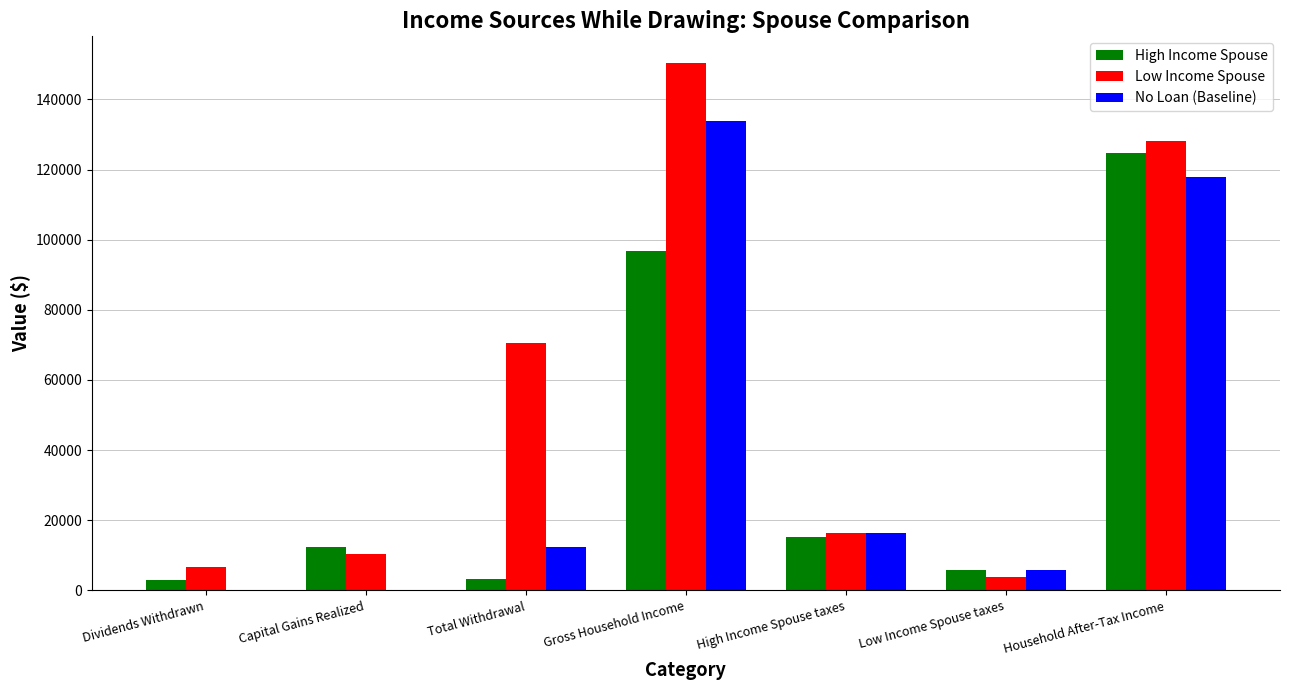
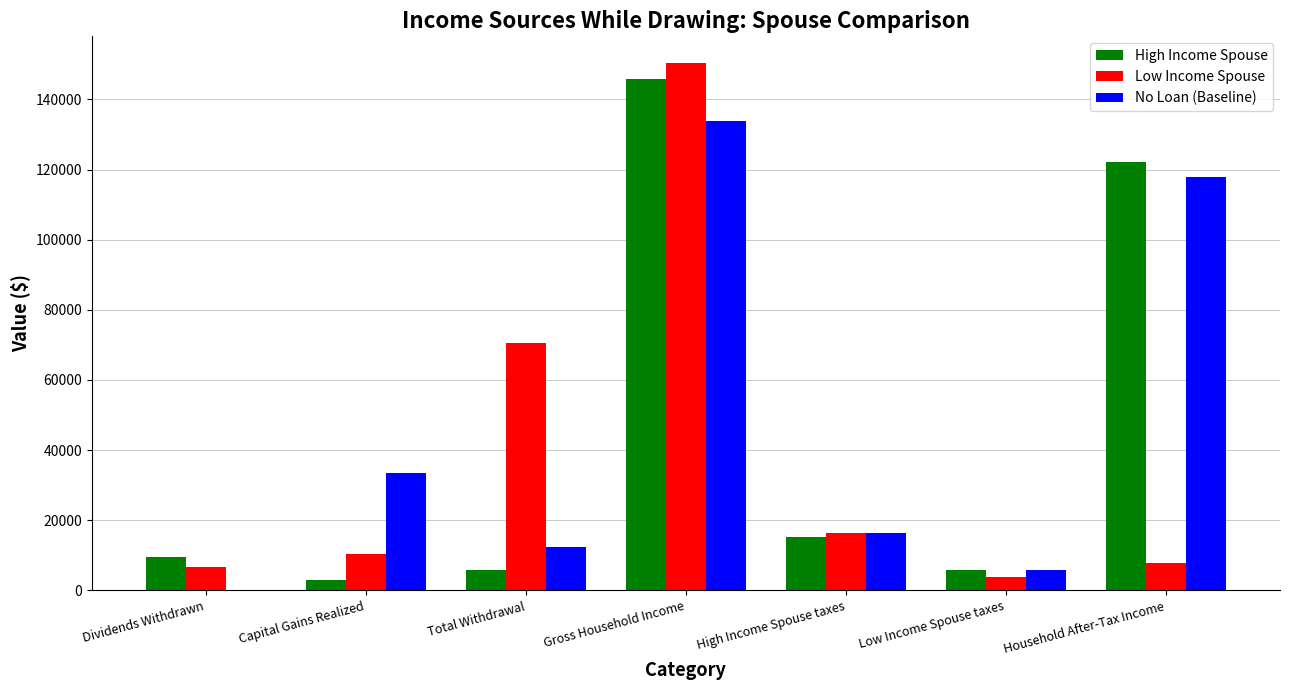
  {
    "High Income Spouse": {
-     "Dividends Withdrawn": 3000,
-     "Capital Gains Realized": 12000,
-     "Total Withdrawal": 3000,
-     "Gross Household Income": 97000,
+     "Dividends Withdrawn": 10000,
+     "Capital Gains Realized": 3000,
+     "Total Withdrawal": 6000,
+     "Gross Household Income": 146000,
      "High Income Spouse taxes": 15000,
      "Low Income Spouse taxes": 6000,
-     "Household After-Tax Income": 125000
+     "Household After-Tax Income": 122000
    },
    "Low Income Spouse": {
      "Dividends Withdrawn": 7000,
      "Capital Gains Realized": 10000,
      "Total Withdrawal": 71000,
      "Gross Household Income": 150000,
      "High Income Spouse taxes": 16000,
      "Low Income Spouse taxes": 4000,
-     "Household After-Tax Income": 128000
+     "Household After-Tax Income": 8000
    },
    "No Loan (Baseline)": {
      "Dividends Withdrawn": 0,
-     "Capital Gains Realized": 0,
+     "Capital Gains Realized": 33000,
      "Total Withdrawal": 12000,
      "Gross Household Income": 134000,
      "High Income Spouse taxes": 16000,
      "Low Income Spouse taxes": 6000,
      "Household After-Tax Income": 118000
    }
  }
